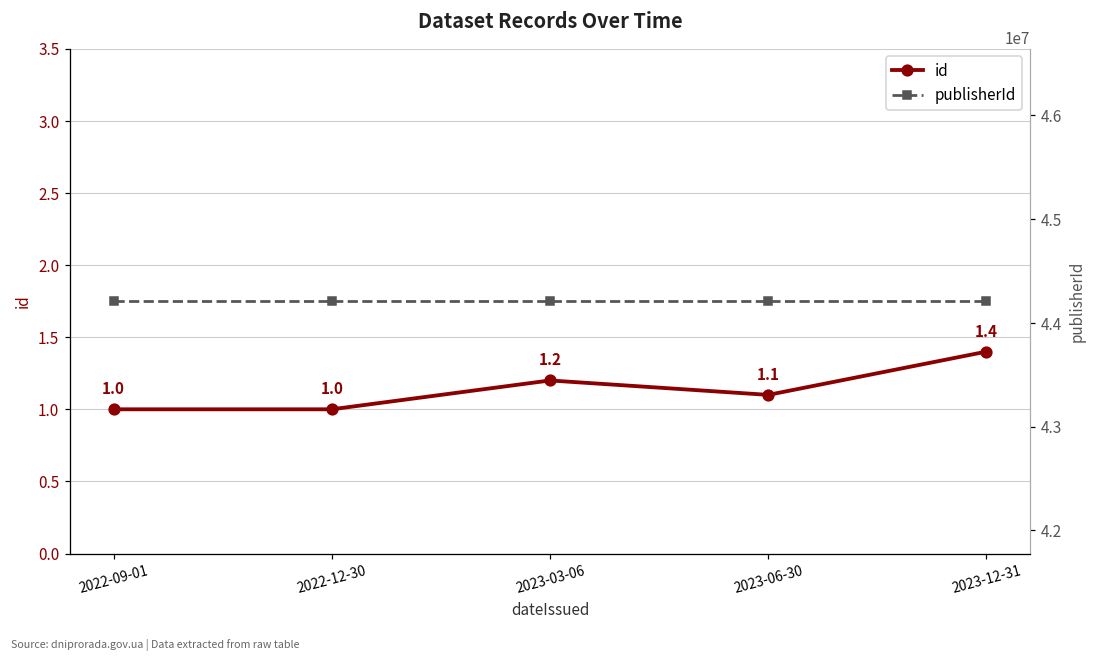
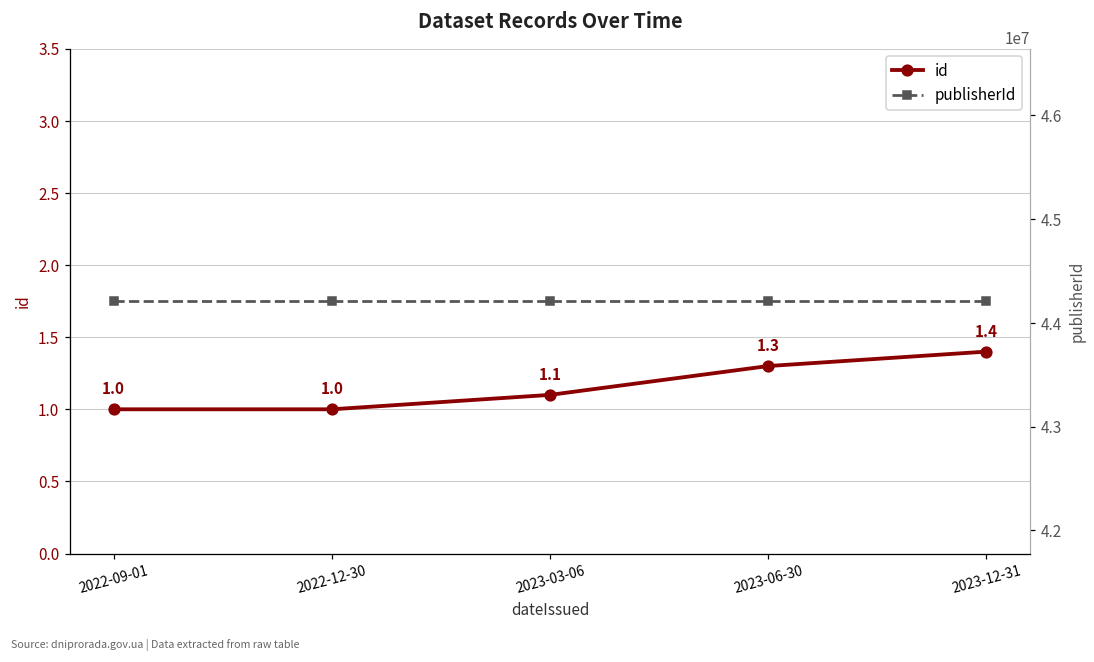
  {
    "id": {
      "2022-09-01": 1.0,
      "2022-12-30": 1.0,
-     "2023-03-06": 1.2,
-     "2023-06-30": 1.1,
+     "2023-03-06": 1.1,
+     "2023-06-30": 1.3,
      "2023-12-31": 1.4
    }
  }
